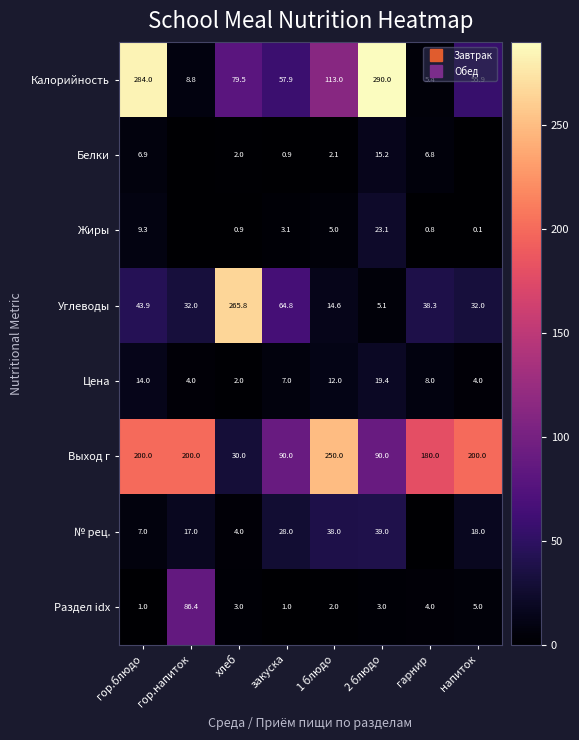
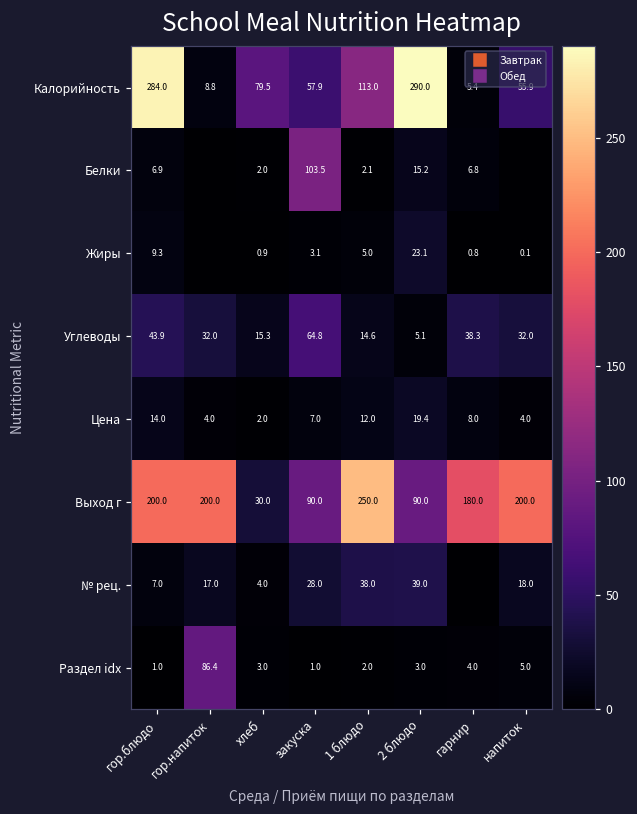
  {
    "Калорийность": {
      "гор.блюдо": 284.0,
      "гор.напиток": 8.8,
      "хлеб": 79.5,
      "закуска": 57.9,
      "1 блюдо": 113.0,
      "2 блюдо": 290.0
    },
    "Белки": {
      "гор.блюдо": 6.9,
      "хлеб": 2.0,
-     "закуска": 0.9,
+     "закуска": 103.5,
      "1 блюдо": 2.1,
      "2 блюдо": 15.2,
      "гарнир": 6.8
    },
    "Жиры": {
      "гор.блюдо": 9.3,
      "хлеб": 0.9,
      "закуска": 3.1,
      "1 блюдо": 5.0,
      "2 блюдо": 23.1,
      "гарнир": 0.8,
      "напиток": 0.1
    },
    "Углеводы": {
      "гор.блюдо": 43.9,
      "гор.напиток": 32.0,
-     "хлеб": 265.8,
+     "хлеб": 15.3,
      "закуска": 64.8,
      "1 блюдо": 14.6,
      "2 блюдо": 5.1,
      "гарнир": 38.3,
      "напиток": 32.0
    },
    "Цена": {
      "гор.блюдо": 14.0,
      "гор.напиток": 4.0,
      "хлеб": 2.0,
      "закуска": 7.0,
      "1 блюдо": 12.0,
      "2 блюдо": 19.4,
      "гарнир": 8.0,
      "напиток": 4.0
    },
    "Выход г": {
      "гор.блюдо": 200.0,
      "гор.напиток": 200.0,
      "хлеб": 30.0,
      "закуска": 90.0,
      "1 блюдо": 250.0,
      "2 блюдо": 90.0,
      "гарнир": 180.0,
      "напиток": 200.0
    },
    "№ рец.": {
      "гор.блюдо": 7.0,
      "гор.напиток": 17.0,
      "хлеб": 4.0,
      "закуска": 28.0,
      "1 блюдо": 38.0,
      "2 блюдо": 39.0,
      "напиток": 18.0
    },
    "Раздел idx": {
      "гор.блюдо": 1.0,
      "гор.напиток": 86.4,
      "хлеб": 3.0,
      "закуска": 1.0,
      "1 блюдо": 2.0,
      "2 блюдо": 3.0,
      "гарнир": 4.0,
      "напиток": 5.0
    }
  }
